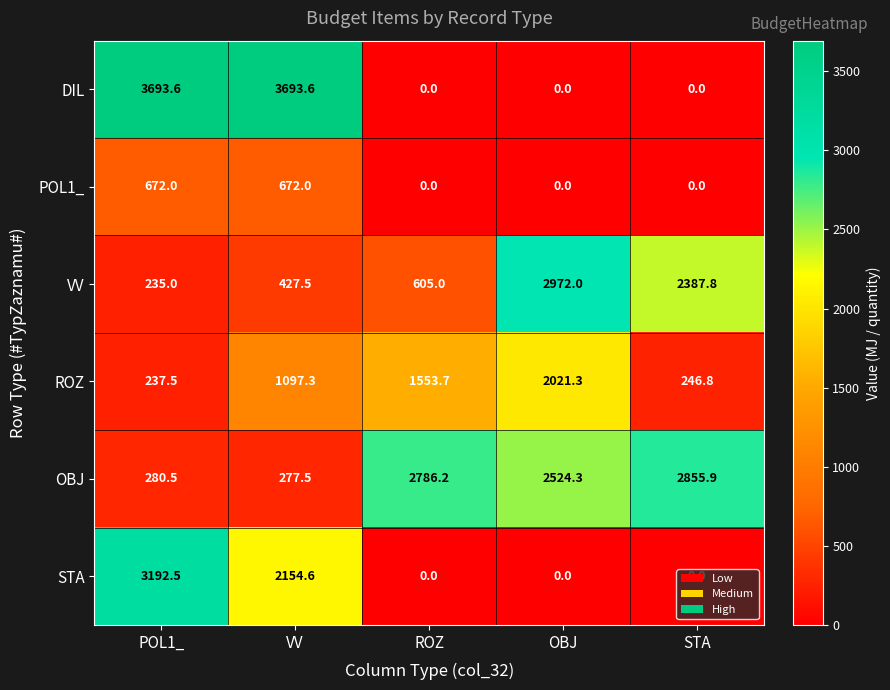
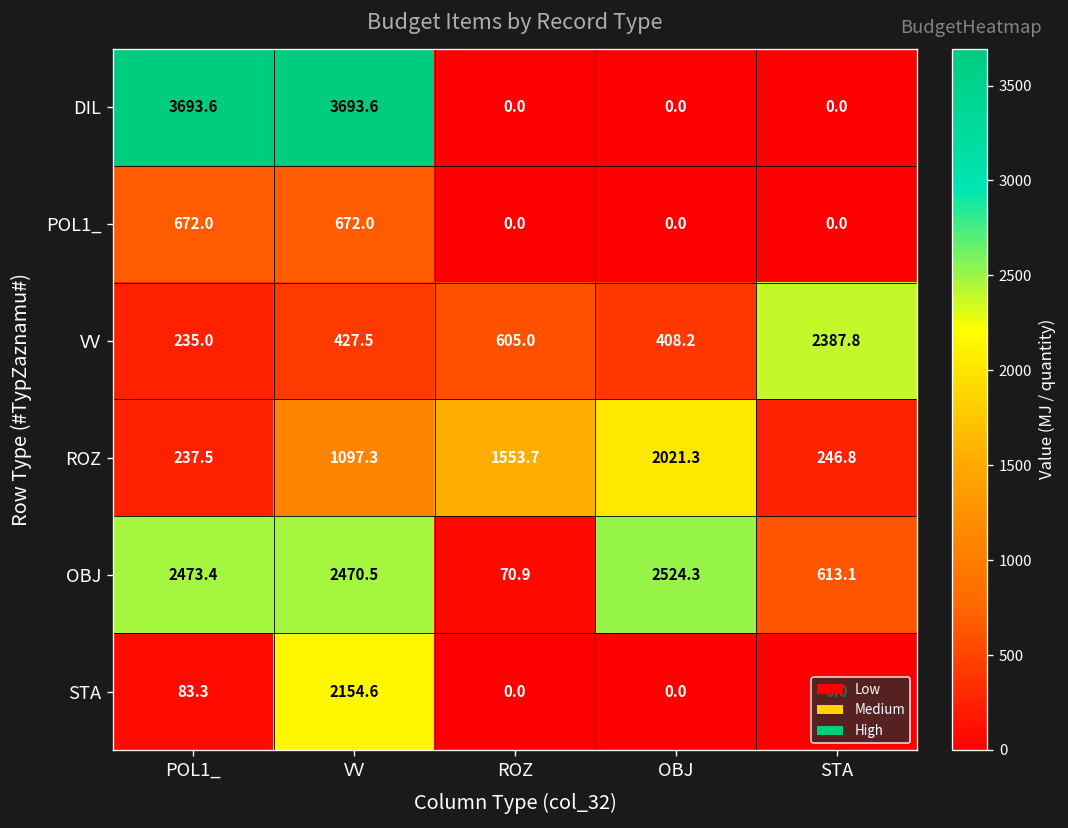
  {
    "DIL": {
      "POL1_": 3693.6,
      "VV": 3693.6,
      "ROZ": 0.0,
      "OBJ": 0.0,
      "STA": 0.0
    },
    "POL1_": {
      "POL1_": 672.0,
      "VV": 672.0,
      "ROZ": 0.0,
      "OBJ": 0.0,
      "STA": 0.0
    },
    "VV": {
      "POL1_": 235.0,
      "VV": 427.5,
      "ROZ": 605.0,
-     "OBJ": 2972.0,
+     "OBJ": 408.2,
      "STA": 2387.8
    },
    "ROZ": {
      "POL1_": 237.5,
      "VV": 1097.3,
      "ROZ": 1553.7,
      "OBJ": 2021.3,
      "STA": 246.8
    },
    "OBJ": {
-     "POL1_": 280.5,
-     "VV": 277.5,
-     "ROZ": 2786.2,
+     "POL1_": 2473.4,
+     "VV": 2470.5,
+     "ROZ": 70.9,
      "OBJ": 2524.3,
-     "STA": 2855.9
+     "STA": 613.1
    },
    "STA": {
-     "POL1_": 3192.5,
+     "POL1_": 83.3,
      "VV": 2154.6,
      "ROZ": 0.0,
      "OBJ": 0.0
    }
  }
